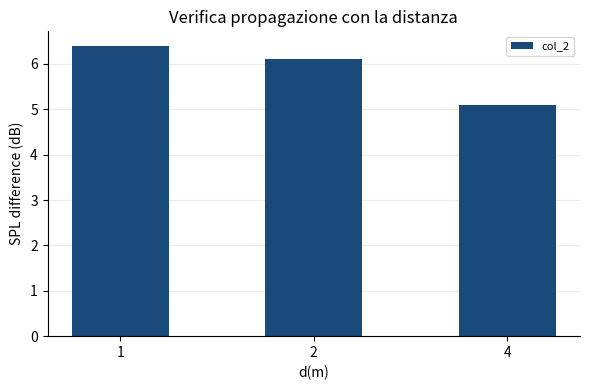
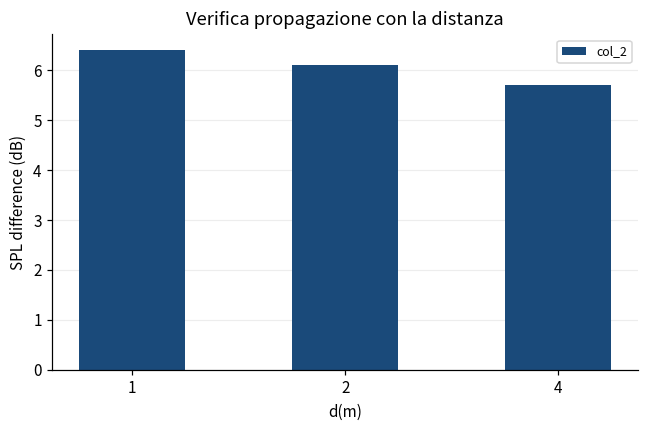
  {
    "1": 6.4,
    "2": 6.1,
-   "4": 5.1
+   "4": 5.7
  }
